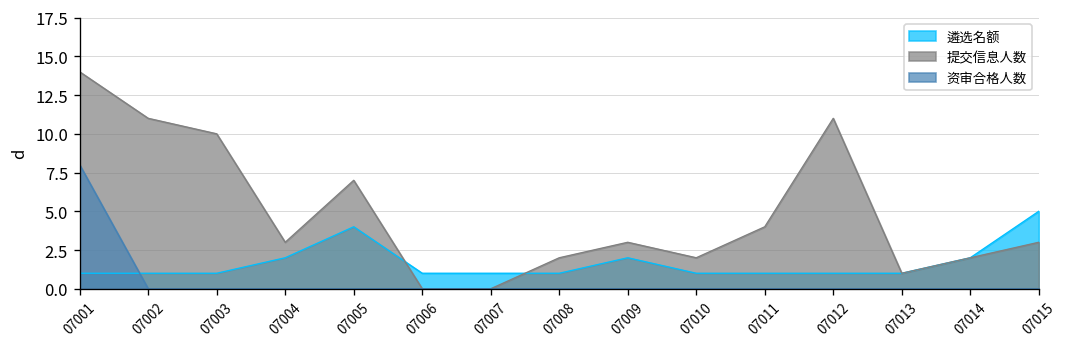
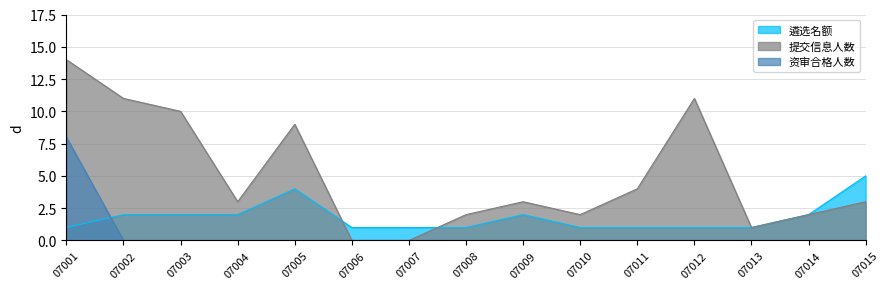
  {
    "遴选名额": {
      "07001": 1,
-     "07002": 1,
-     "07003": 1,
+     "07002": 2,
+     "07003": 2,
      "07004": 2,
      "07005": 4,
      "07006": 1,
      "07007": 1,
      "07008": 1,
      "07009": 2,
      "07010": 1,
      "07011": 1,
      "07012": 1,
      "07015": 5
    },
    "提交信息人数": {
      "07001": 14,
      "07002": 11,
      "07003": 10,
      "07004": 3,
-     "07005": 7,
+     "07005": 9,
      "07008": 2,
      "07009": 3,
      "07010": 2,
      "07011": 4,
      "07012": 11,
      "07015": 3
    },
    "资审合格人数": {
      "07001": 8,
      "07002": 0,
      "07003": 0,
      "07004": 0,
      "07005": 0,
      "07008": 0,
      "07009": 0,
      "07010": 0,
      "07011": 0,
      "07012": 0,
      "07013": 0,
      "07014": 0,
      "07015": 0
    }
  }
